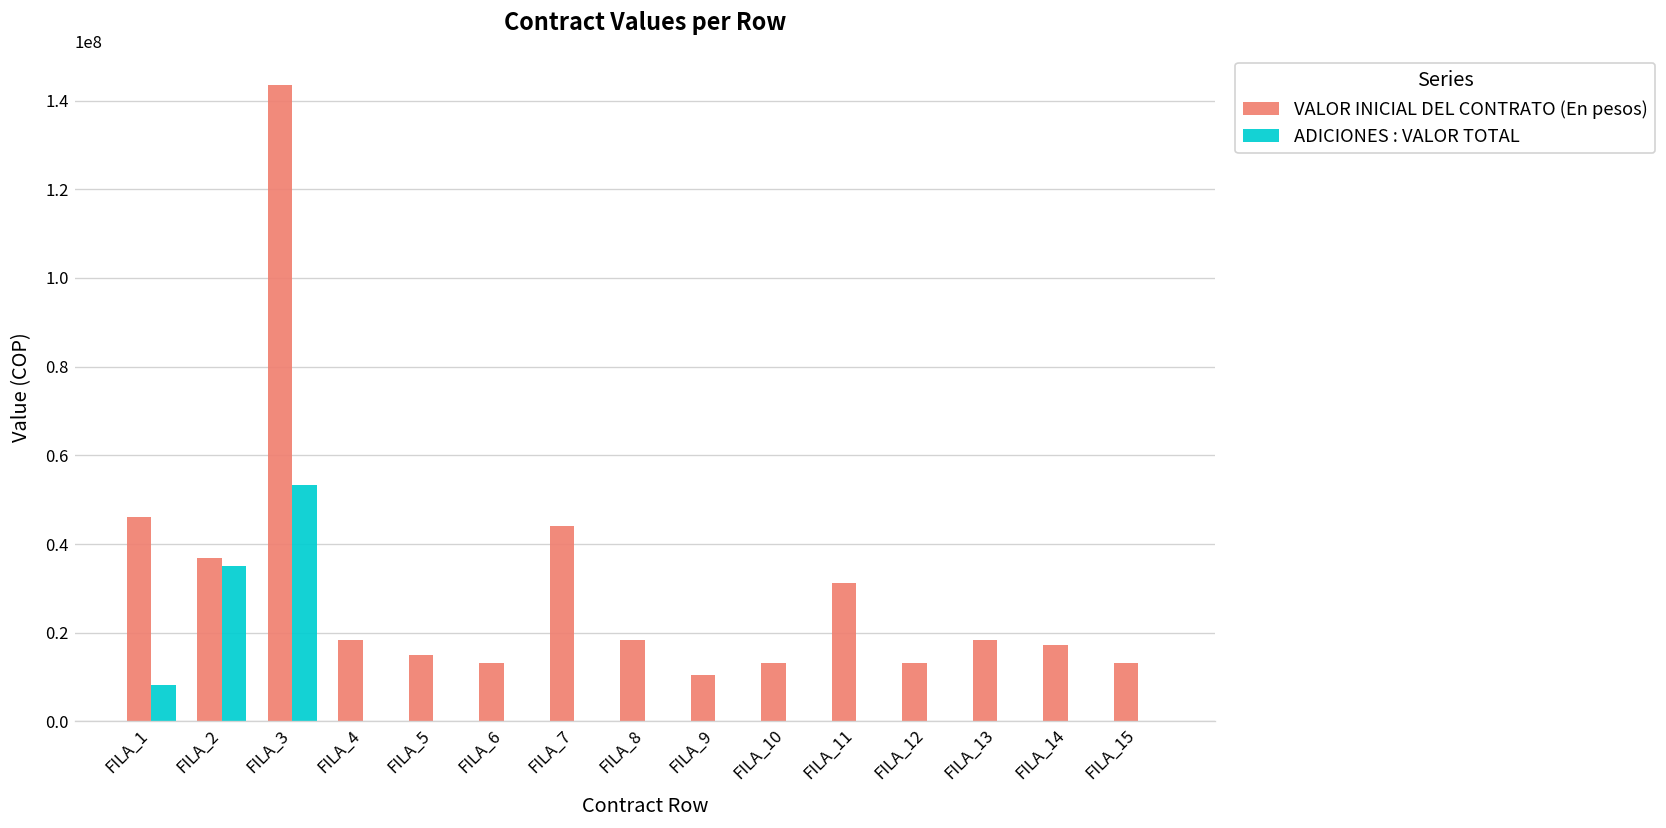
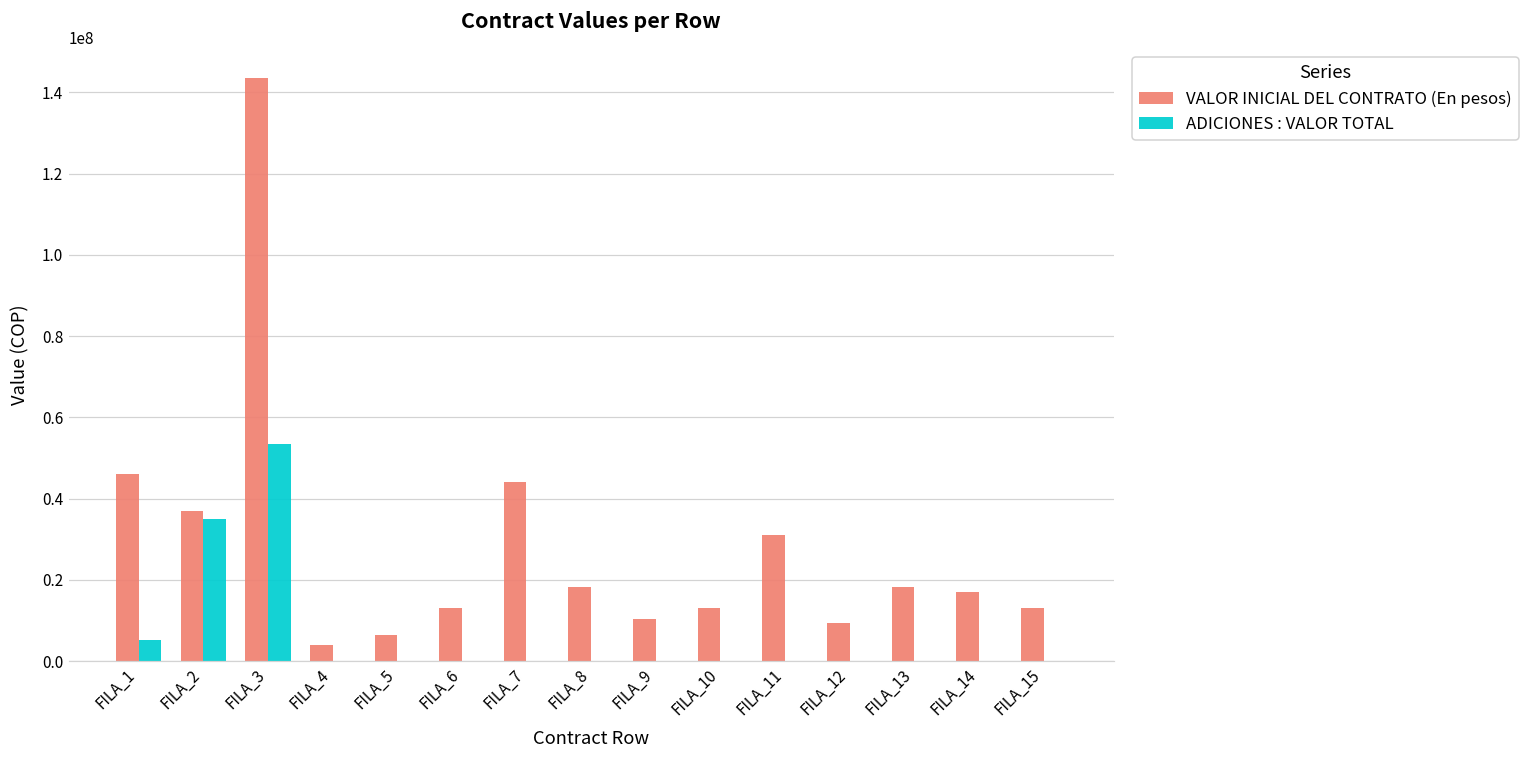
  {
    "VALOR INICIAL DEL CONTRATO (En pesos)": {
      "FILA_1": 46000000,
      "FILA_2": 37000000,
      "FILA_3": 143000000,
-     "FILA_4": 18000000,
-     "FILA_5": 15000000,
+     "FILA_4": 4000000,
+     "FILA_5": 6000000,
      "FILA_6": 13000000,
      "FILA_7": 44000000,
      "FILA_8": 18000000,
      "FILA_9": 10000000,
      "FILA_10": 13000000,
      "FILA_11": 31000000,
-     "FILA_12": 13000000,
+     "FILA_12": 9000000,
      "FILA_13": 18000000,
      "FILA_14": 17000000,
      "FILA_15": 13000000
    },
    "ADICIONES : VALOR TOTAL": {
-     "FILA_1": 8000000,
+     "FILA_1": 5000000,
      "FILA_2": 35000000,
      "FILA_3": 53000000,
      "FILA_4": 0,
      "FILA_5": 0,
      "FILA_6": 0,
      "FILA_7": 0,
      "FILA_8": 0,
      "FILA_9": 0,
      "FILA_10": 0,
      "FILA_11": 0,
      "FILA_12": 0,
      "FILA_13": 0,
      "FILA_14": 0,
      "FILA_15": 0
    }
  }
